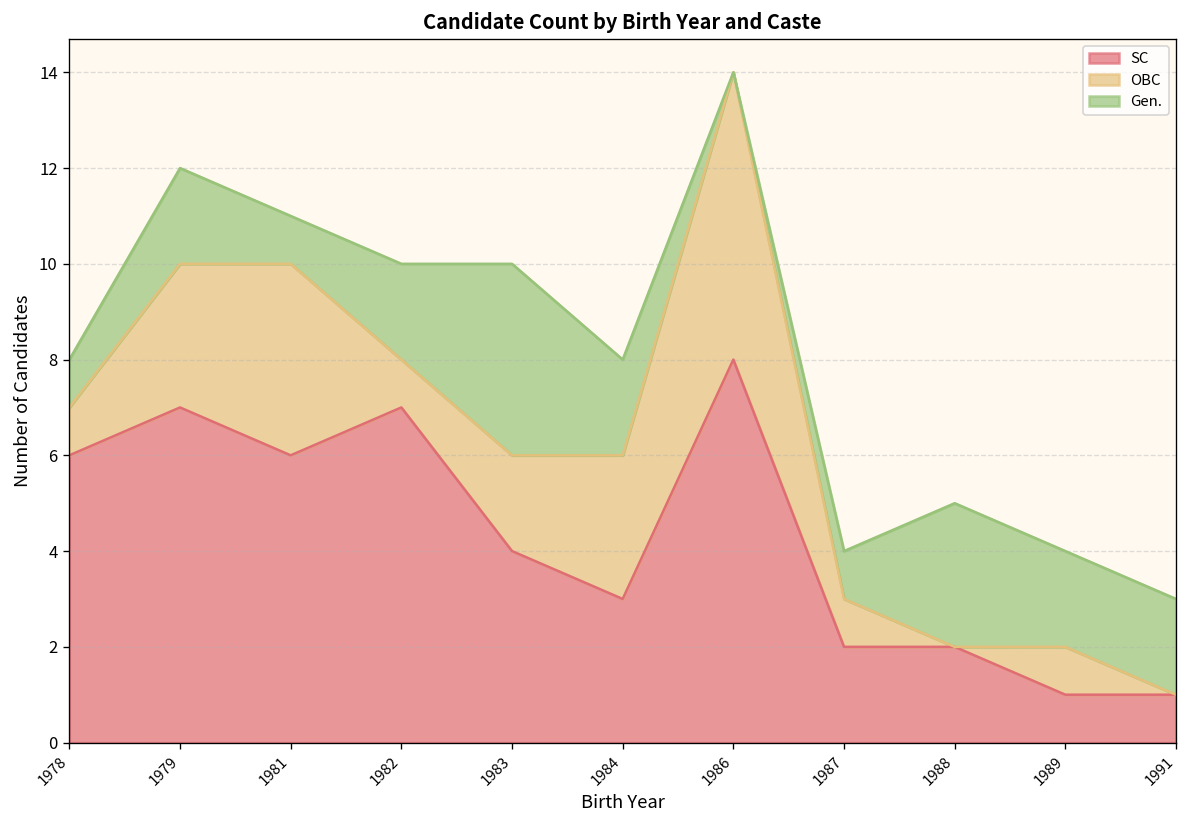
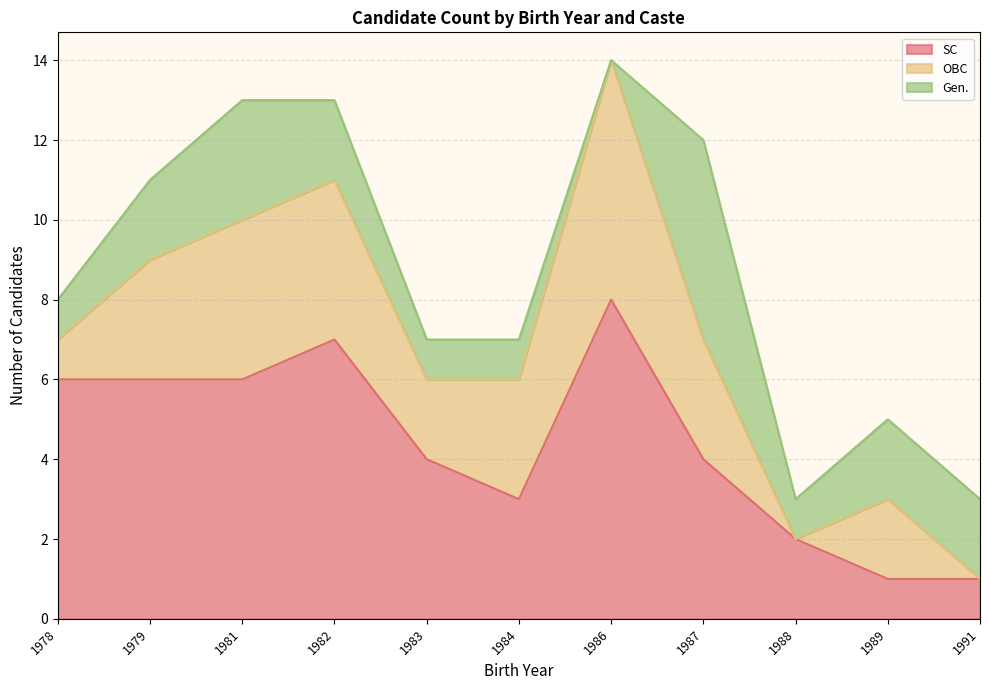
  {
    "SC": {
      "1978": 6,
-     "1979": 7,
+     "1979": 6,
      "1981": 6,
      "1982": 7,
      "1983": 4,
      "1984": 3,
      "1986": 8,
-     "1987": 2,
+     "1987": 4,
      "1989": 1
    },
    "OBC": {
      "1978": 1,
      "1979": 3,
      "1981": 4,
-     "1982": 1,
+     "1982": 4,
      "1983": 2,
      "1984": 3,
-     "1987": 1,
-     "1989": 1
+     "1987": 3,
+     "1989": 2
    },
    "Gen.": {
      "1978": 1,
      "1979": 2,
-     "1981": 1,
+     "1981": 3,
      "1982": 2,
-     "1983": 4,
-     "1984": 2,
-     "1987": 1,
-     "1988": 3,
+     "1983": 1,
+     "1984": 1,
+     "1987": 5,
+     "1988": 1,
      "1989": 2,
      "1991": 2
    }
  }
